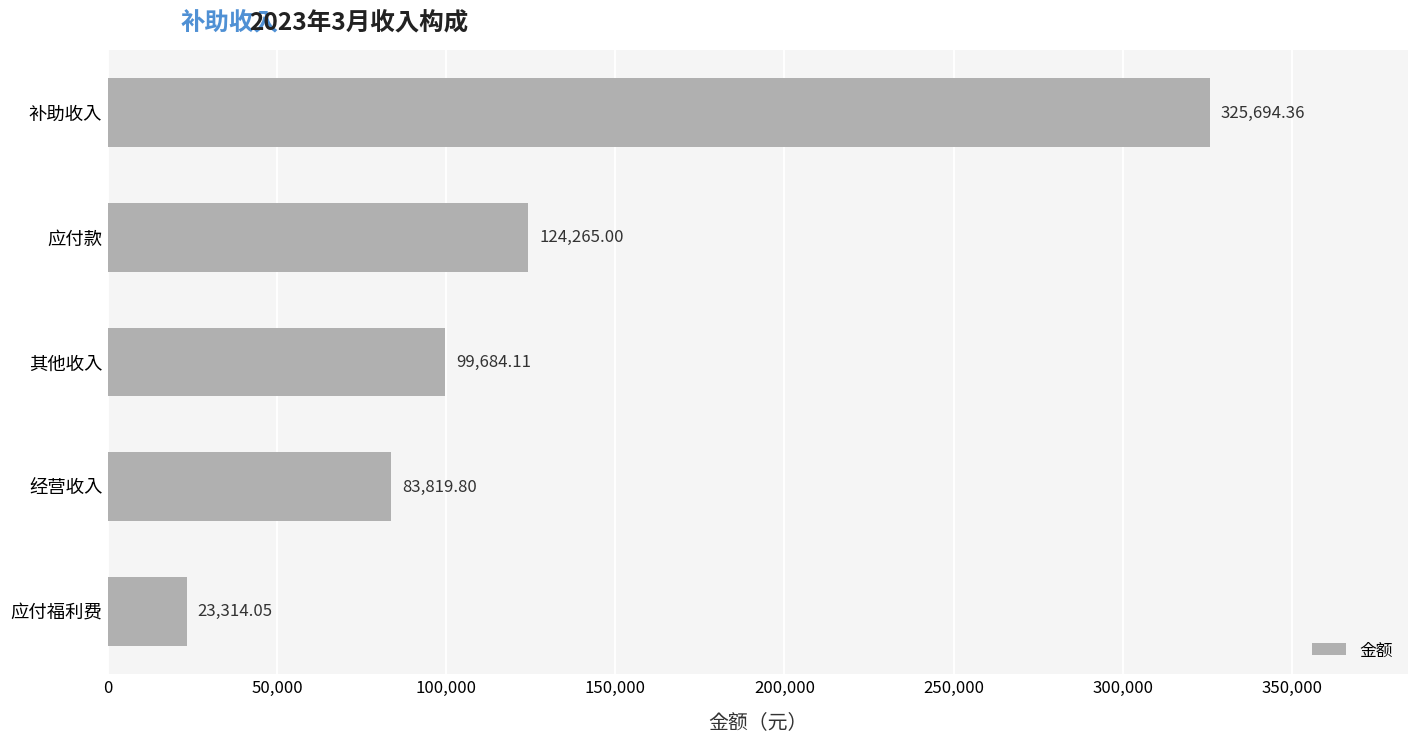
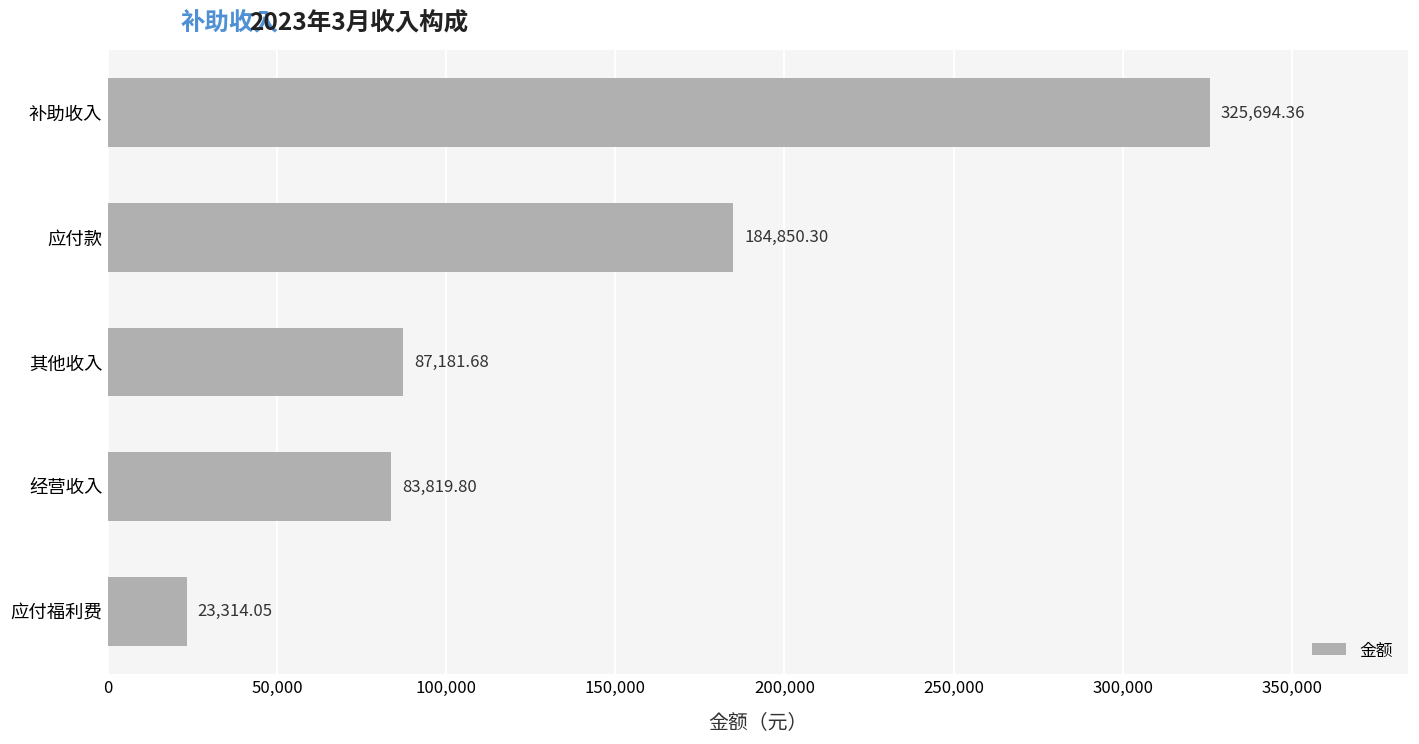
  {
    "补助收入": "325,694.36",
-   "应付款": "124,265.00",
-   "其他收入": "99,684.11",
+   "应付款": "184,850.30",
+   "其他收入": "87,181.68",
    "经营收入": "83,819.80",
    "应付福利费": "23,314.05"
  }
